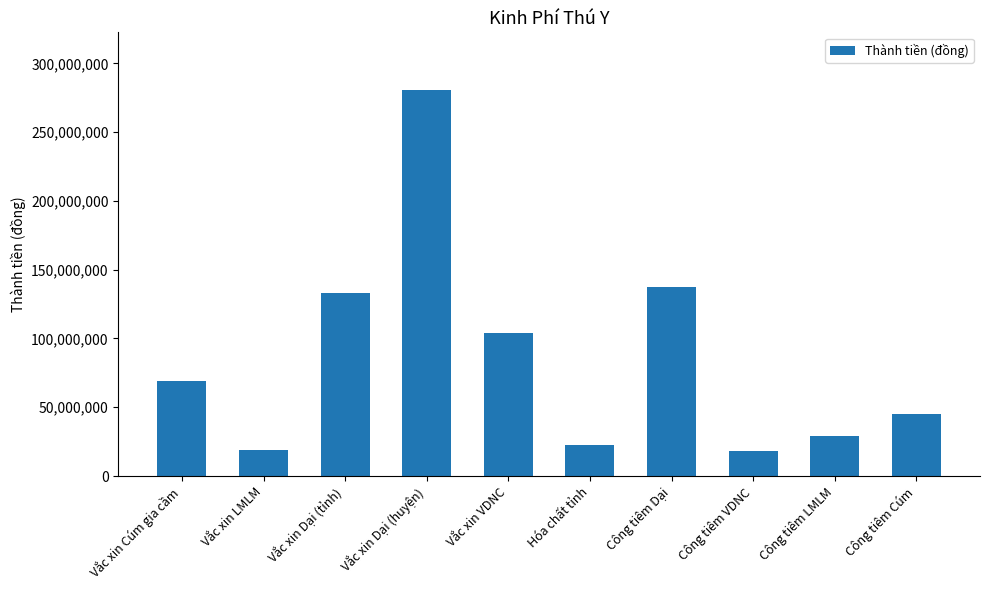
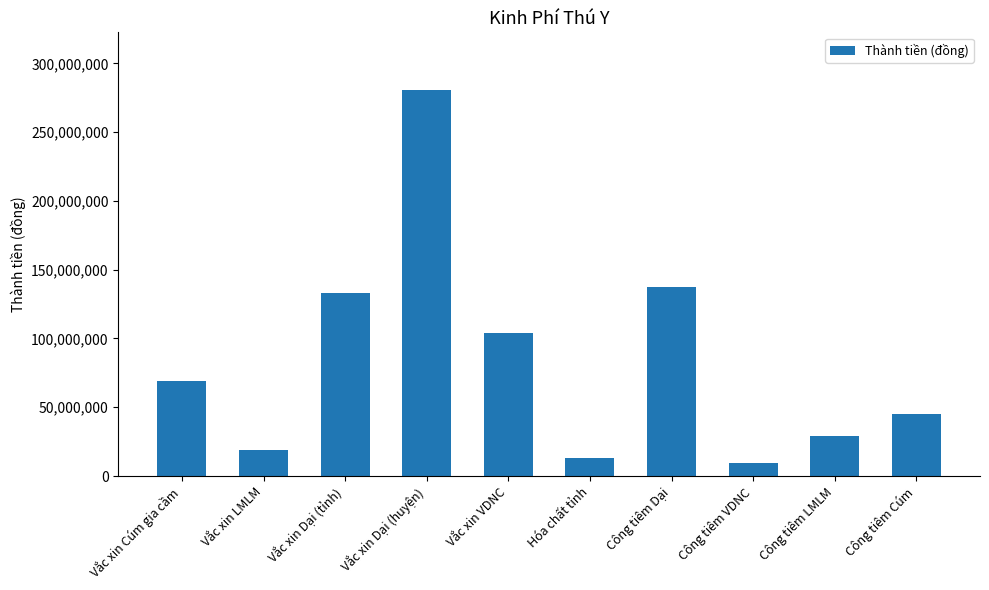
  {
    "Vắc xin Cúm gia cầm": "69,000,000",
    "Vắc xin LMLM": "19,000,000",
    "Vắc xin Dại (tỉnh)": "133,000,000",
    "Vắc xin Dại (huyện)": "281,000,000",
    "Vắc xin VDNC": "104,000,000",
-   "Hóa chất tỉnh": "22,000,000",
+   "Hóa chất tỉnh": "13,000,000",
    "Công tiêm Dại": "138,000,000",
-   "Công tiêm VDNC": "18,000,000",
+   "Công tiêm VDNC": "9,000,000",
    "Công tiêm LMLM": "29,000,000",
    "Công tiêm Cúm": "45,000,000"
  }
